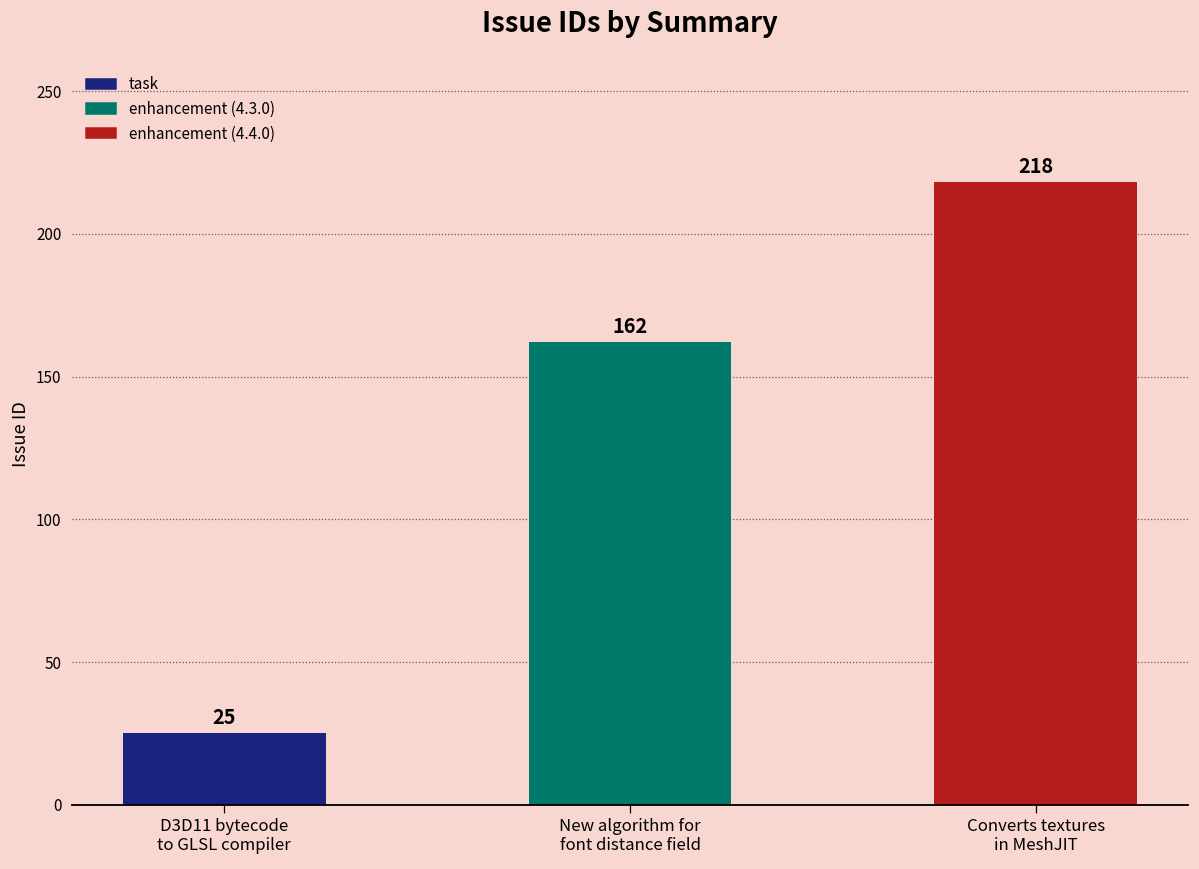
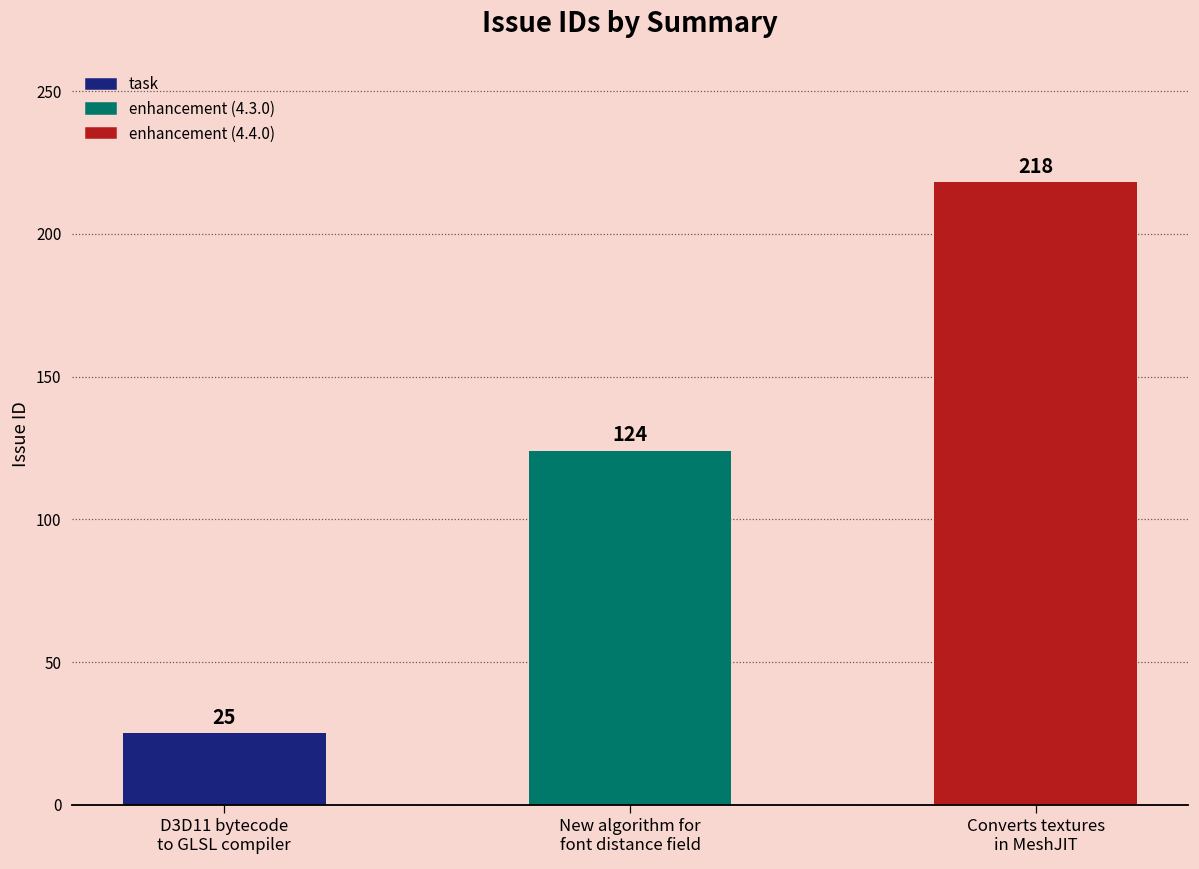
  {
    "D3D11 bytecode to GLSL compiler": 25,
-   "New algorithm for font distance field": 162,
+   "New algorithm for font distance field": 124,
    "Converts textures in MeshJIT": 218
  }
